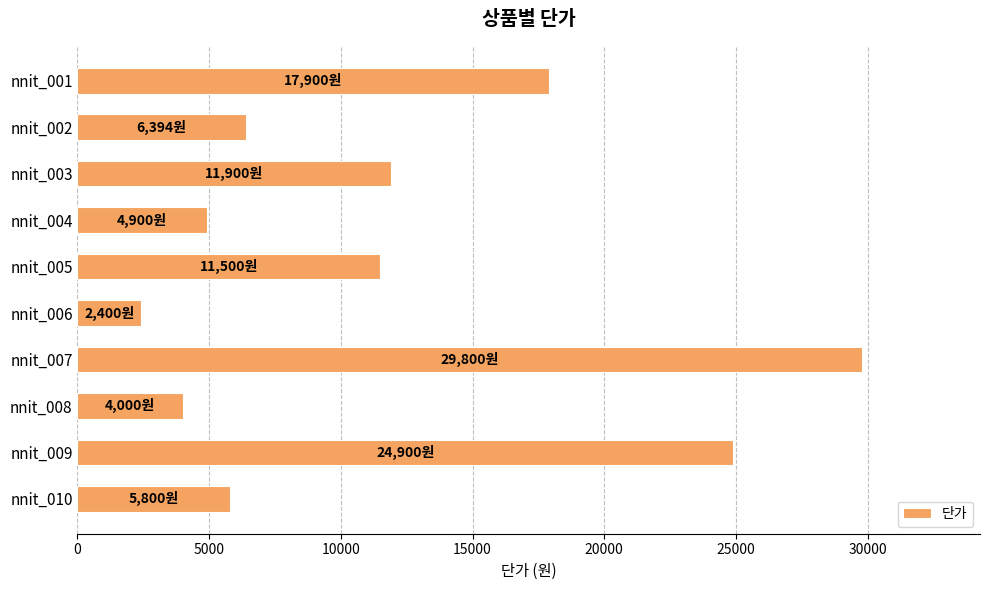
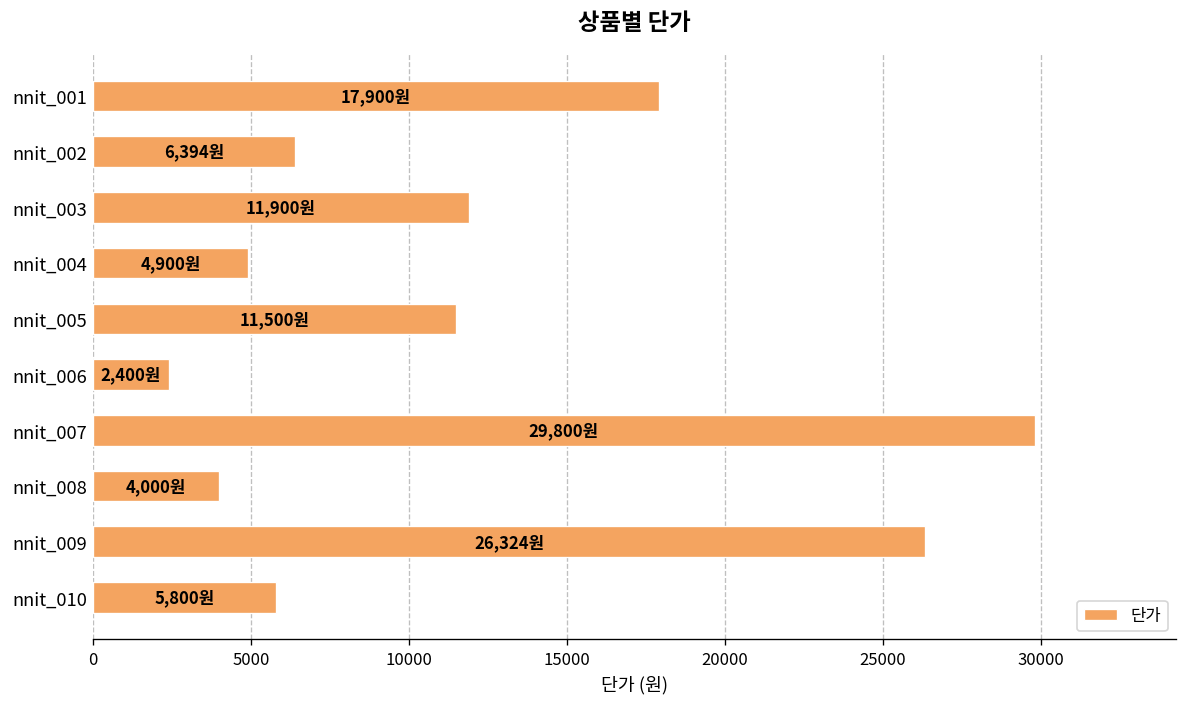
  {
    "nnit_001": "17,900원",
    "nnit_002": "6,394원",
    "nnit_003": "11,900원",
    "nnit_004": "4,900원",
    "nnit_005": "11,500원",
    "nnit_006": "2,400원",
    "nnit_007": "29,800원",
    "nnit_008": "4,000원",
-   "nnit_009": "24,900원",
+   "nnit_009": "26,324원",
    "nnit_010": "5,800원"
  }
